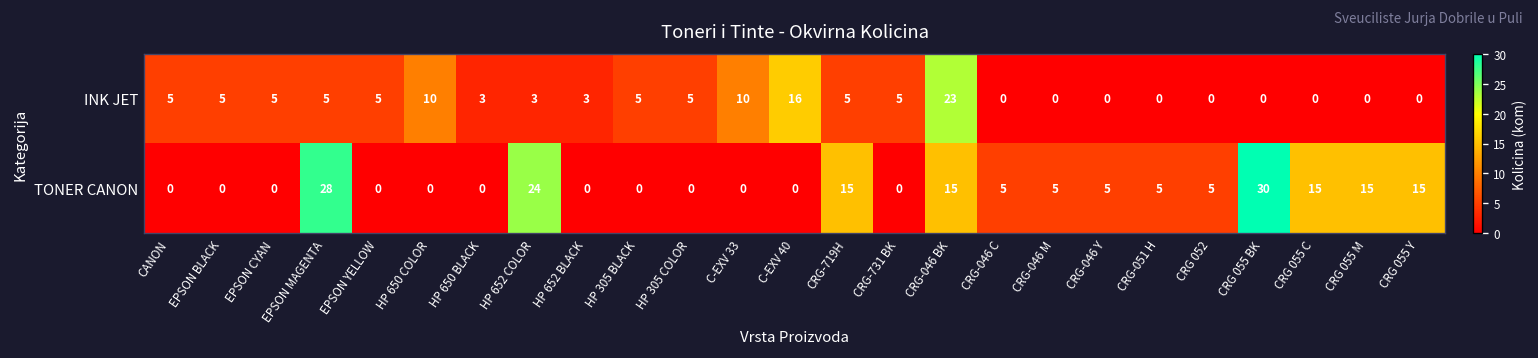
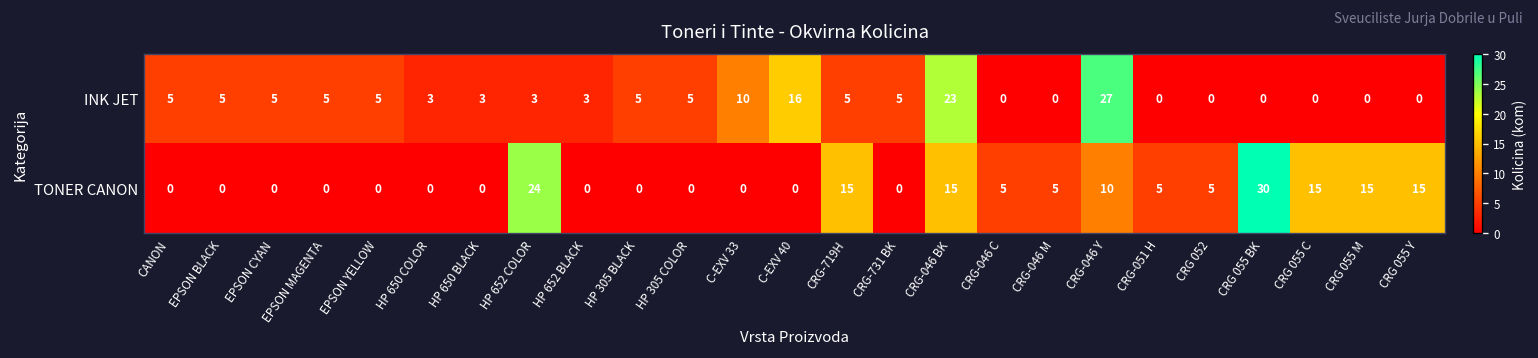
  {
    "INK JET": {
      "CANON": 5,
      "EPSON BLACK": 5,
      "EPSON CYAN": 5,
      "EPSON MAGENTA": 5,
      "EPSON YELLOW": 5,
-     "HP 650 COLOR": 10,
+     "HP 650 COLOR": 3,
      "HP 650 BLACK": 3,
      "HP 652 COLOR": 3,
      "HP 652 BLACK": 3,
      "HP 305 BLACK": 5,
      "HP 305 COLOR": 5,
      "C-EXV 33": 10,
      "C-EXV 40": 16,
      "CRG-719H": 5,
      "CRG-731 BK": 5,
      "CRG-046 BK": 23,
      "CRG-046 C": 0,
      "CRG-046 M": 0,
-     "CRG-046 Y": 0,
+     "CRG-046 Y": 27,
      "CRG-051 H": 0,
      "CRG 052": 0,
      "CRG 055 BK": 0,
      "CRG 055 C": 0,
      "CRG 055 M": 0,
      "CRG 055 Y": 0
    },
    "TONER CANON": {
      "CANON": 0,
      "EPSON BLACK": 0,
      "EPSON CYAN": 0,
-     "EPSON MAGENTA": 28,
+     "EPSON MAGENTA": 0,
      "EPSON YELLOW": 0,
      "HP 650 COLOR": 0,
      "HP 650 BLACK": 0,
      "HP 652 COLOR": 24,
      "HP 652 BLACK": 0,
      "HP 305 BLACK": 0,
      "HP 305 COLOR": 0,
      "C-EXV 33": 0,
      "C-EXV 40": 0,
      "CRG-719H": 15,
      "CRG-731 BK": 0,
      "CRG-046 BK": 15,
      "CRG-046 C": 5,
      "CRG-046 M": 5,
-     "CRG-046 Y": 5,
+     "CRG-046 Y": 10,
      "CRG-051 H": 5,
      "CRG 052": 5,
      "CRG 055 BK": 30,
      "CRG 055 C": 15,
      "CRG 055 M": 15,
      "CRG 055 Y": 15
    }
  }
